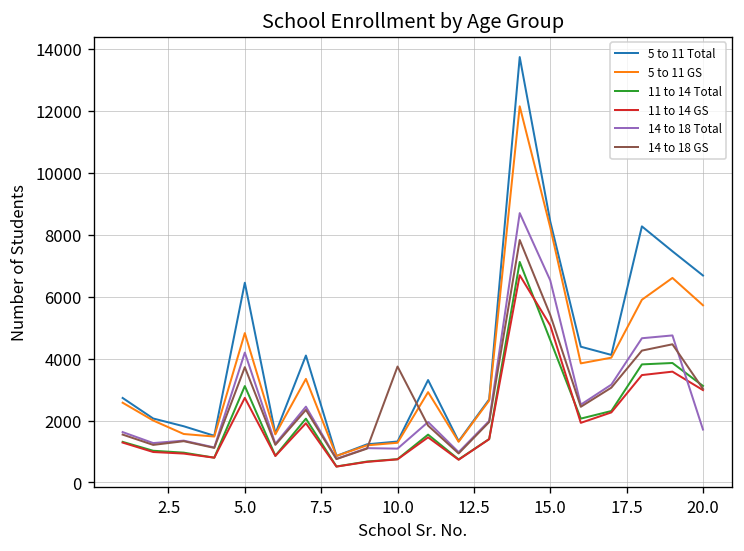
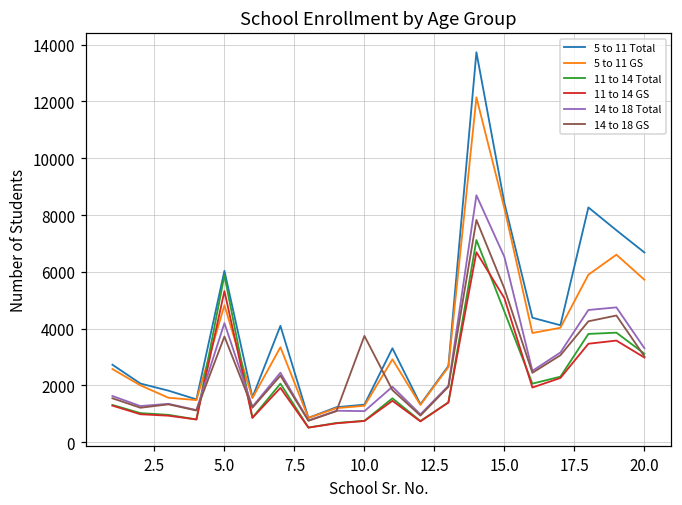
  {
    "5 to 11 Total": {
-     "5.0": 6400,
+     "5.0": 6000,
      "15.0": 8400,
      "20.0": 6700
    },
    "5 to 11 GS": {
      "5.0": 4800,
      "15.0": 8200,
      "20.0": 5700
    },
    "11 to 14 Total": {
-     "5.0": 3100,
+     "5.0": 5900,
      "15.0": 4600
    },
    "11 to 14 GS": {
-     "5.0": 2700,
+     "5.0": 5300,
      "15.0": 5100
    },
    "14 to 18 Total": {
      "5.0": 4200,
      "10.0": 1100,
      "15.0": 6500,
-     "20.0": 1700
+     "20.0": 3300
    },
    "14 to 18 GS": {
      "5.0": 3700,
      "10.0": 3700,
      "15.0": 5400
    }
  }
